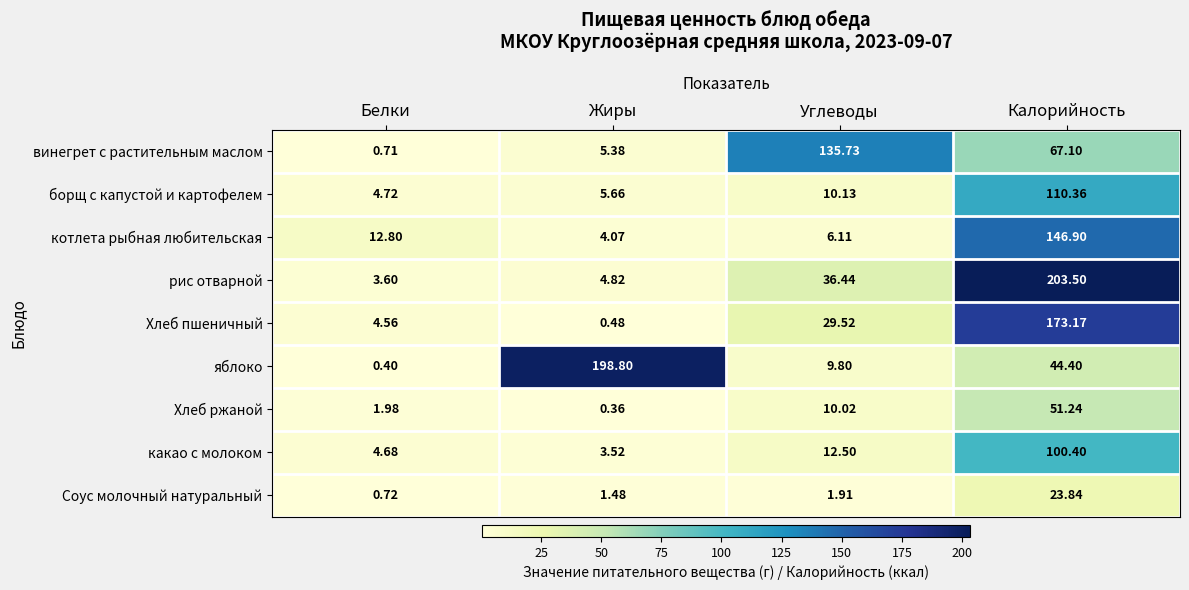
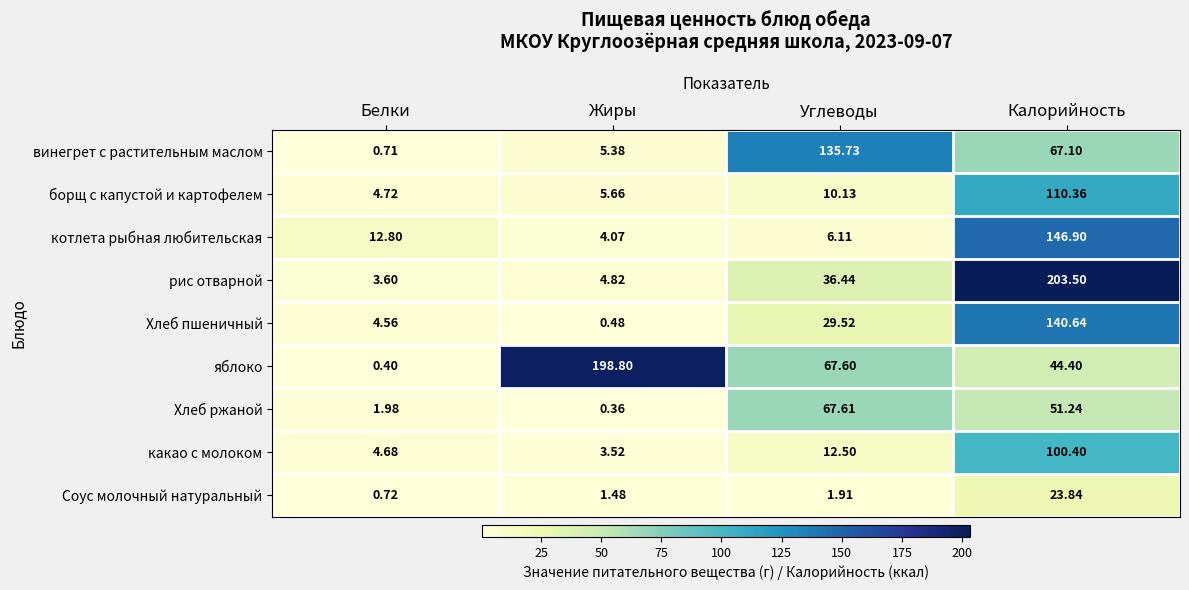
  {
    "винегрет с растительным маслом": {
      "Белки": 0.71,
      "Жиры": 5.38,
      "Углеводы": 135.73,
      "Калорийность": 67.10
    },
    "борщ с капустой и картофелем": {
      "Белки": 4.72,
      "Жиры": 5.66,
      "Углеводы": 10.13,
      "Калорийность": 110.36
    },
    "котлета рыбная любительская": {
      "Белки": 12.80,
      "Жиры": 4.07,
      "Углеводы": 6.11,
      "Калорийность": 146.90
    },
    "рис отварной": {
      "Белки": 3.60,
      "Жиры": 4.82,
      "Углеводы": 36.44,
      "Калорийность": 203.50
    },
    "Хлеб пшеничный": {
      "Белки": 4.56,
      "Жиры": 0.48,
      "Углеводы": 29.52,
-     "Калорийность": 173.17
+     "Калорийность": 140.64
    },
    "яблоко": {
      "Белки": 0.40,
      "Жиры": 198.80,
-     "Углеводы": 9.80,
+     "Углеводы": 67.60,
      "Калорийность": 44.40
    },
    "Хлеб ржаной": {
      "Белки": 1.98,
      "Жиры": 0.36,
-     "Углеводы": 10.02,
+     "Углеводы": 67.61,
      "Калорийность": 51.24
    },
    "какао с молоком": {
      "Белки": 4.68,
      "Жиры": 3.52,
      "Углеводы": 12.50,
      "Калорийность": 100.40
    },
    "Соус молочный натуральный": {
      "Белки": 0.72,
      "Жиры": 1.48,
      "Углеводы": 1.91,
      "Калорийность": 23.84
    }
  }
